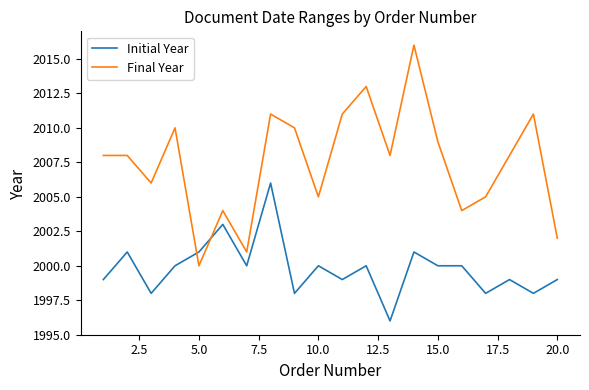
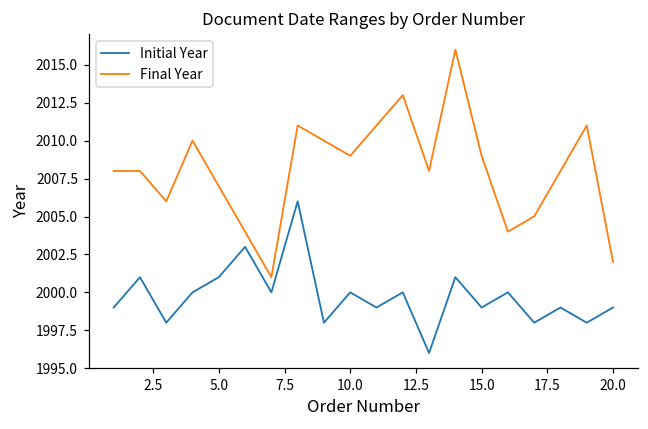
  {
    "Initial Year": {
      "5.0": 2001,
      "10.0": 2000,
-     "15.0": 2000,
+     "15.0": 1999,
      "20.0": 1999
    },
    "Final Year": {
-     "5.0": 2000,
-     "10.0": 2005,
+     "5.0": 2007,
+     "10.0": 2009,
      "15.0": 2009,
      "20.0": 2002
    }
  }
